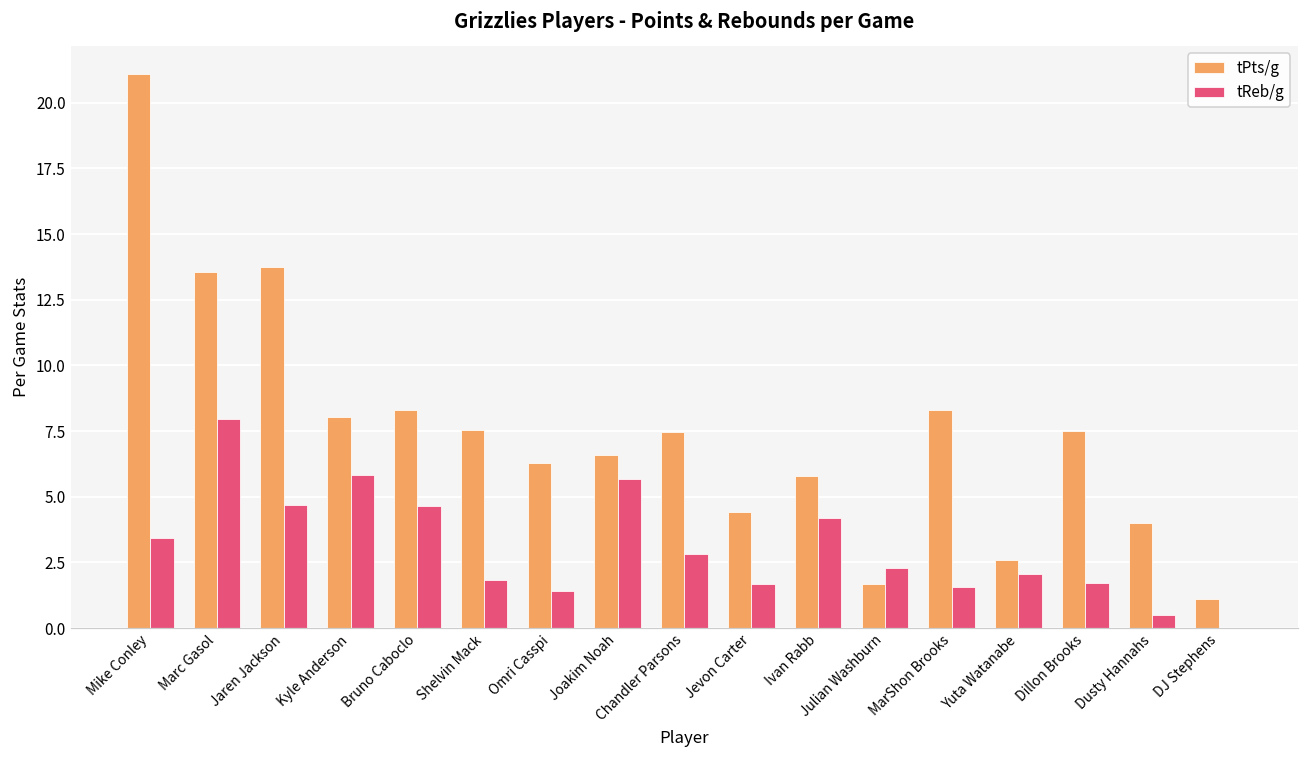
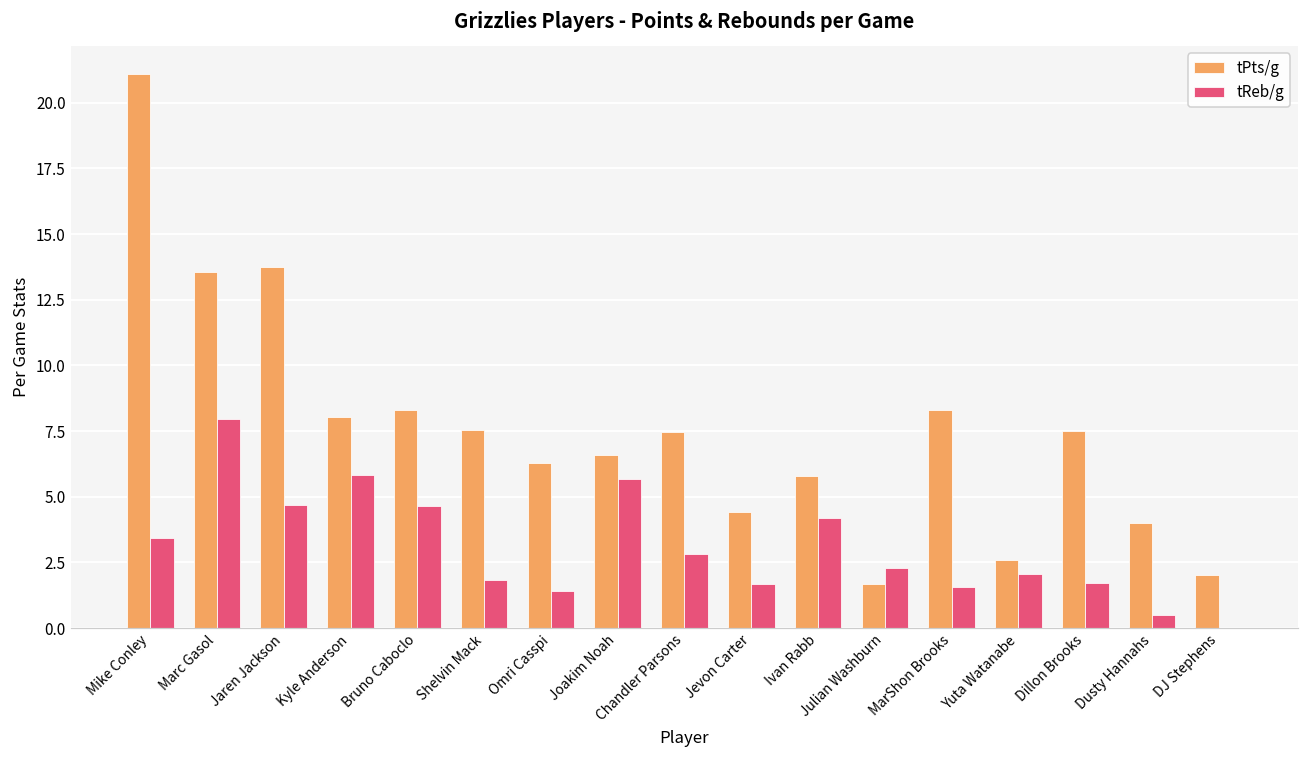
  {
    "tPts/g": {
      "Mike Conley": 21.1,
      "Marc Gasol": 13.6,
      "Jaren Jackson": 13.8,
      "Kyle Anderson": 8.1,
      "Bruno Caboclo": 8.3,
      "Shelvin Mack": 7.5,
      "Omri Casspi": 6.3,
      "Joakim Noah": 6.6,
      "Chandler Parsons": 7.5,
      "Jevon Carter": 4.4,
      "Ivan Rabb": 5.8,
      "Julian Washburn": 1.7,
      "MarShon Brooks": 8.3,
      "Yuta Watanabe": 2.6,
      "Dillon Brooks": 7.5,
      "Dusty Hannahs": 4.0,
-     "DJ Stephens": 1.1
+     "DJ Stephens": 2.0
    },
    "tReb/g": {
      "Mike Conley": 3.4,
      "Marc Gasol": 7.9,
      "Jaren Jackson": 4.7,
      "Kyle Anderson": 5.8,
      "Bruno Caboclo": 4.7,
      "Shelvin Mack": 1.8,
      "Omri Casspi": 1.4,
      "Joakim Noah": 5.7,
      "Chandler Parsons": 2.8,
      "Jevon Carter": 1.7,
      "Ivan Rabb": 4.2,
      "Julian Washburn": 2.3,
      "MarShon Brooks": 1.6,
      "Yuta Watanabe": 2.1,
      "Dillon Brooks": 1.7,
      "Dusty Hannahs": 0.5,
      "DJ Stephens": 0.0
    }
  }
